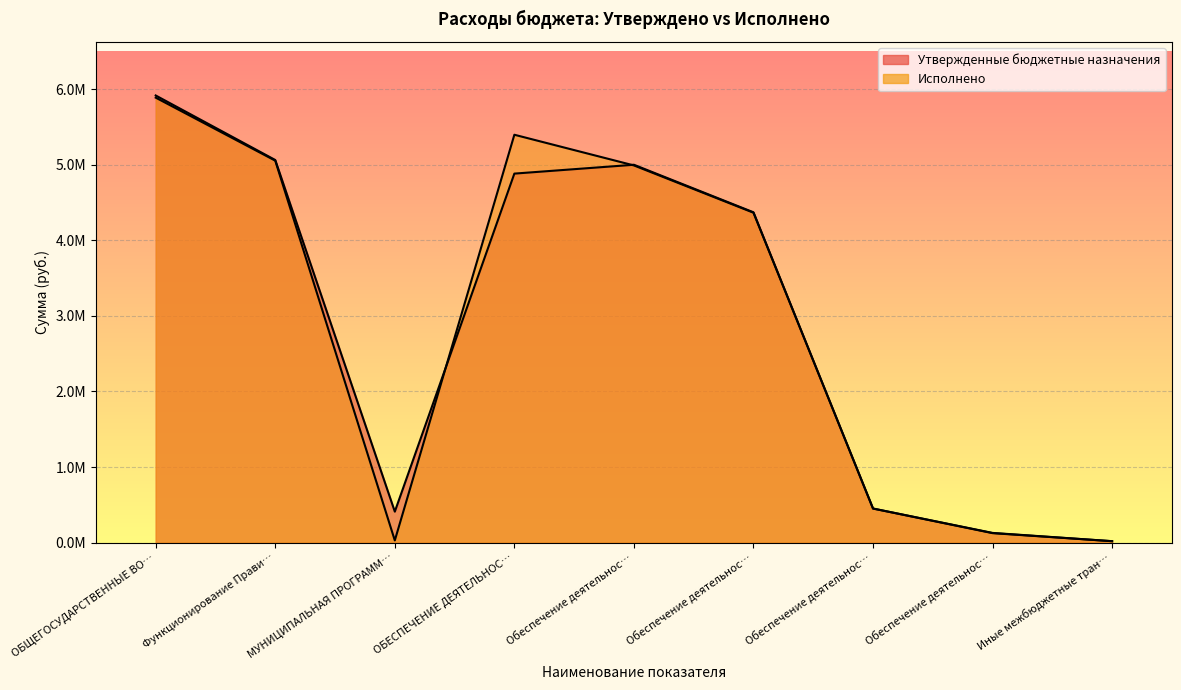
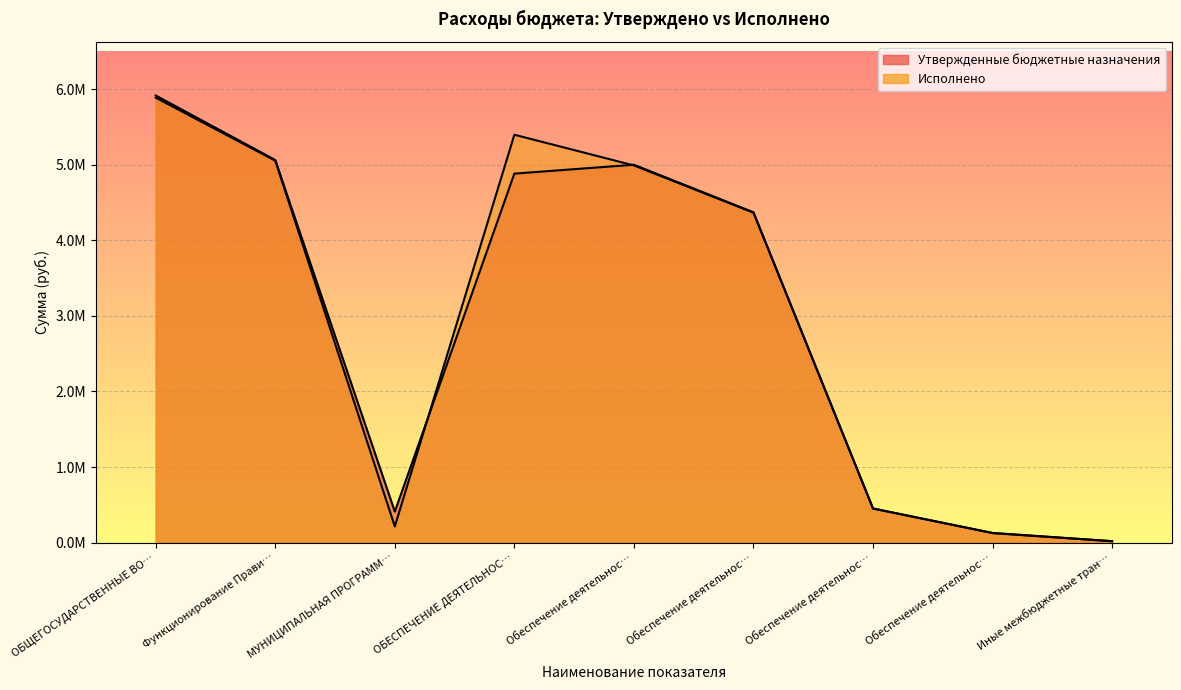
  {
    "Утвержденные бюджетные назначения": {
      "МУНИЦИПАЛЬНАЯ ПРОГРАММ…": 400000,
      "ОБЕСПЕЧЕНИЕ ДЕЯТЕЛЬНОС…": 4900000
    },
    "Исполнено": {
-     "МУНИЦИПАЛЬНАЯ ПРОГРАММ…": 0,
+     "МУНИЦИПАЛЬНАЯ ПРОГРАММ…": 200000,
      "ОБЕСПЕЧЕНИЕ ДЕЯТЕЛЬНОС…": 5400000
    }
  }
